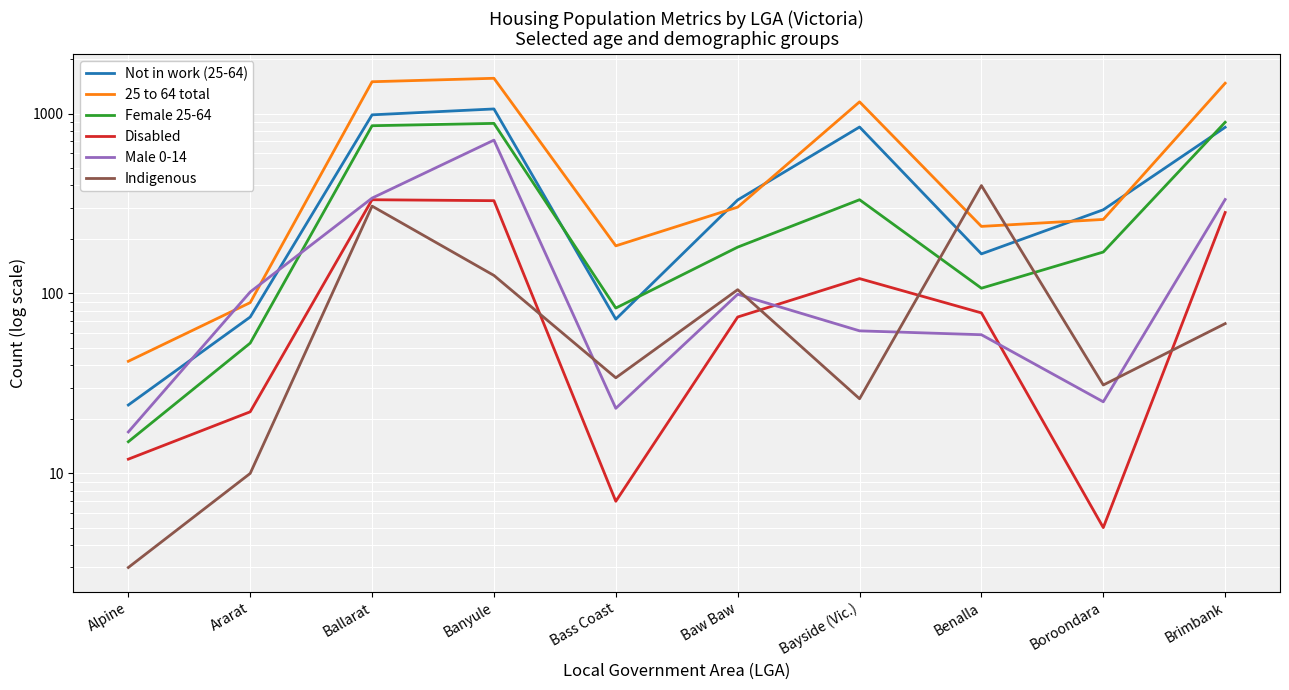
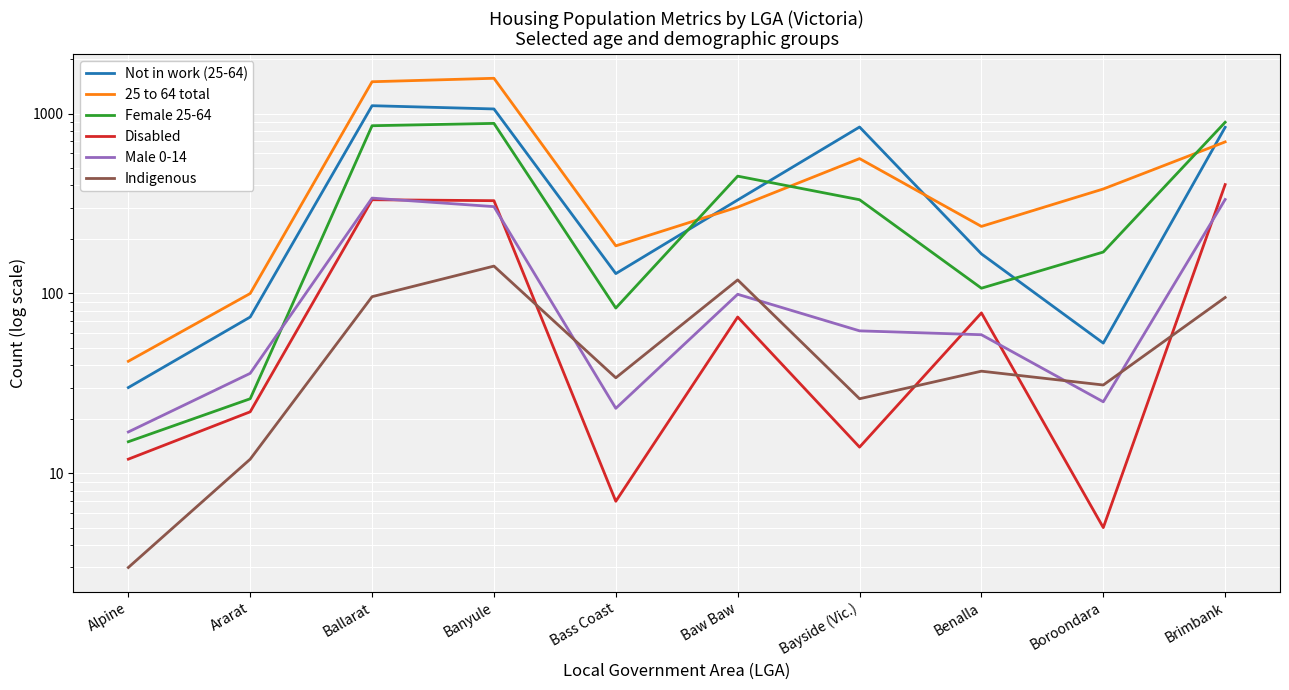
  {
    "Not in work (25-64)": {
-     "Alpine": 24,
+     "Alpine": 30,
      "Ararat": 74,
-     "Ballarat": 1000,
+     "Ballarat": 1100,
      "Banyule": 1100,
-     "Bass Coast": 72,
+     "Bass Coast": 130,
      "Baw Baw": 330,
      "Bayside (Vic.)": 800,
      "Benalla": 170,
-     "Boroondara": 290,
+     "Boroondara": 53,
      "Brimbank": 800
    },
    "25 to 64 total": {
      "Alpine": 42,
-     "Ararat": 90,
+     "Ararat": 100,
      "Ballarat": 1500,
      "Banyule": 1600,
      "Bass Coast": 180,
      "Baw Baw": 300,
-     "Bayside (Vic.)": 1200,
+     "Bayside (Vic.)": 560,
      "Benalla": 240,
-     "Boroondara": 260,
-     "Brimbank": 1500
+     "Boroondara": 380,
+     "Brimbank": 700
    },
    "Female 25-64": {
      "Alpine": 15,
-     "Ararat": 53,
+     "Ararat": 26,
      "Ballarat": 900,
      "Banyule": 900,
      "Bass Coast": 80,
-     "Baw Baw": 180,
+     "Baw Baw": 450,
      "Bayside (Vic.)": 330,
      "Benalla": 110,
      "Boroondara": 170,
      "Brimbank": 900
    },
    "Disabled": {
      "Alpine": 12,
      "Ararat": 22,
      "Banyule": 330,
      "Bass Coast": 7,
      "Baw Baw": 74,
-     "Bayside (Vic.)": 120,
+     "Bayside (Vic.)": 14,
      "Benalla": 78,
      "Boroondara": 5,
-     "Brimbank": 280
+     "Brimbank": 400
    },
    "Male 0-14": {
      "Alpine": 17,
-     "Ararat": 100,
-     "Banyule": 710,
+     "Ararat": 36,
+     "Banyule": 300,
      "Bass Coast": 23,
      "Baw Baw": 100,
      "Bayside (Vic.)": 62,
      "Benalla": 59,
      "Boroondara": 25,
      "Brimbank": 330
    },
    "Indigenous": {
      "Alpine": 3,
-     "Ararat": 10,
-     "Ballarat": 310,
-     "Banyule": 130,
+     "Ararat": 12,
+     "Ballarat": 100,
+     "Banyule": 140,
      "Bass Coast": 34,
-     "Baw Baw": 110,
+     "Baw Baw": 120,
      "Bayside (Vic.)": 26,
-     "Benalla": 400,
+     "Benalla": 37,
      "Boroondara": 31,
-     "Brimbank": 68
+     "Brimbank": 100
    }
  }
